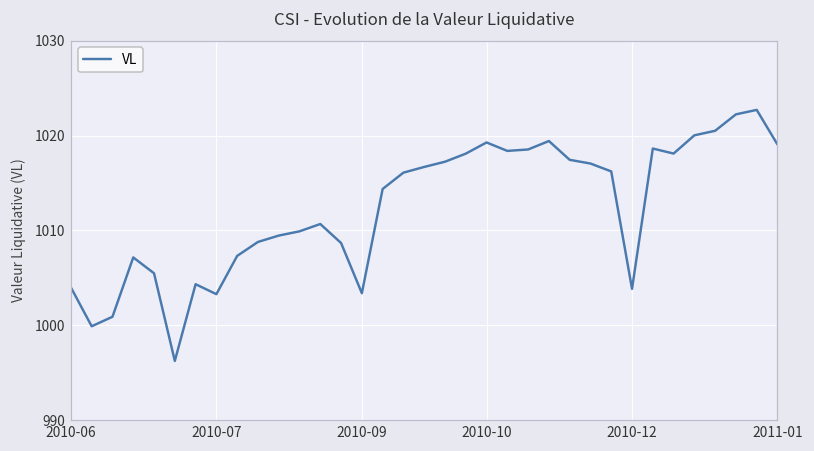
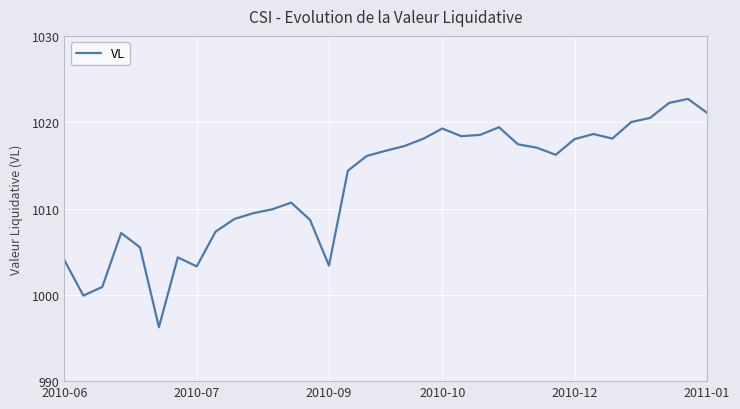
  {
    "2010-06": 1004,
    "2010-07": 1003,
    "2010-09": 1003,
    "2010-10": 1019,
-   "2010-12": 1004,
-   "2011-01": 1019
+   "2010-12": 1018,
+   "2011-01": 1021
  }
